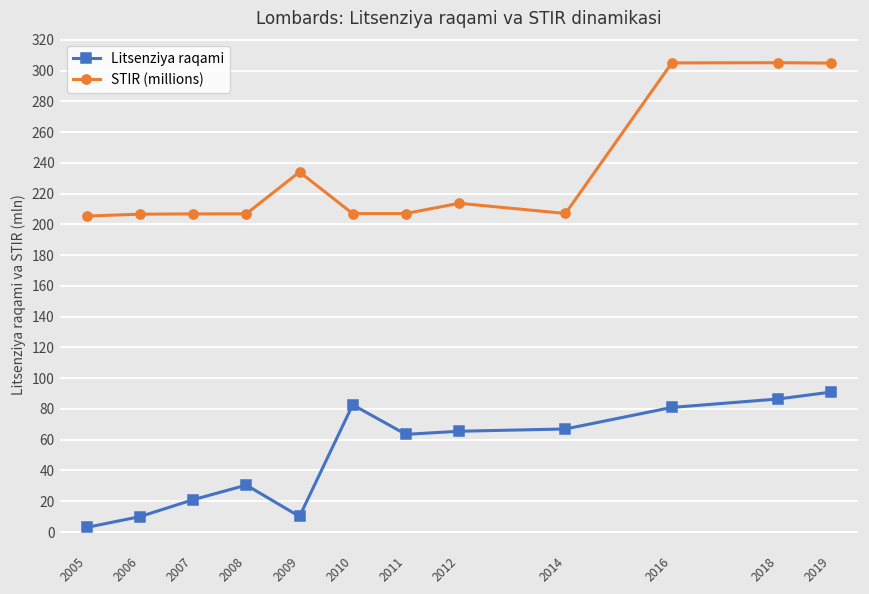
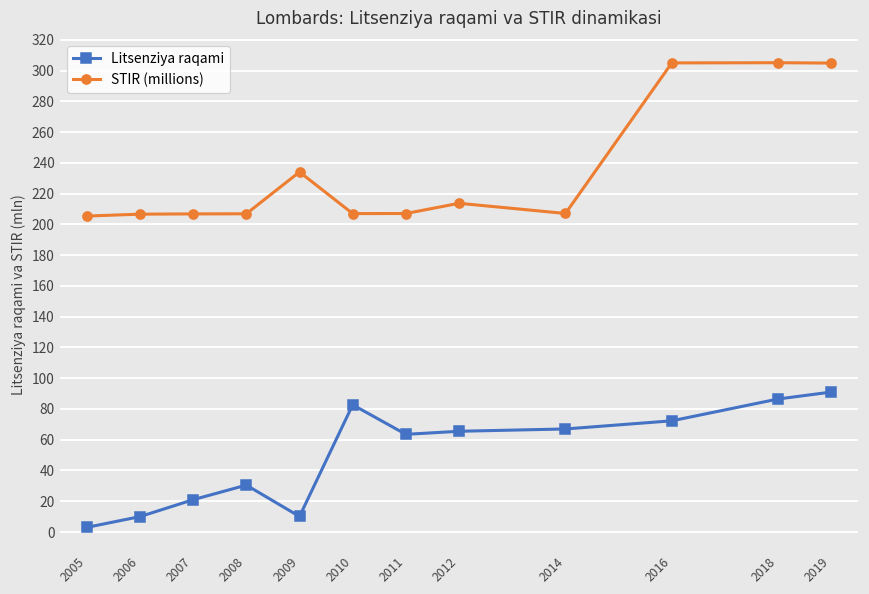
  {
    "Litsenziya raqami": {
      "2005": 3,
      "2006": 10,
      "2007": 21,
      "2008": 31,
      "2009": 10,
      "2010": 83,
      "2011": 64,
      "2012": 66,
      "2014": 67,
-     "2016": 81,
+     "2016": 72,
      "2018": 87,
      "2019": 91
    },
    "STIR (millions)": {
      "2005": 205,
      "2006": 207,
      "2007": 207,
      "2008": 207,
      "2009": 234,
      "2010": 207,
      "2011": 207,
      "2012": 214,
      "2014": 207,
      "2016": 305,
      "2018": 305,
      "2019": 305
    }
  }
